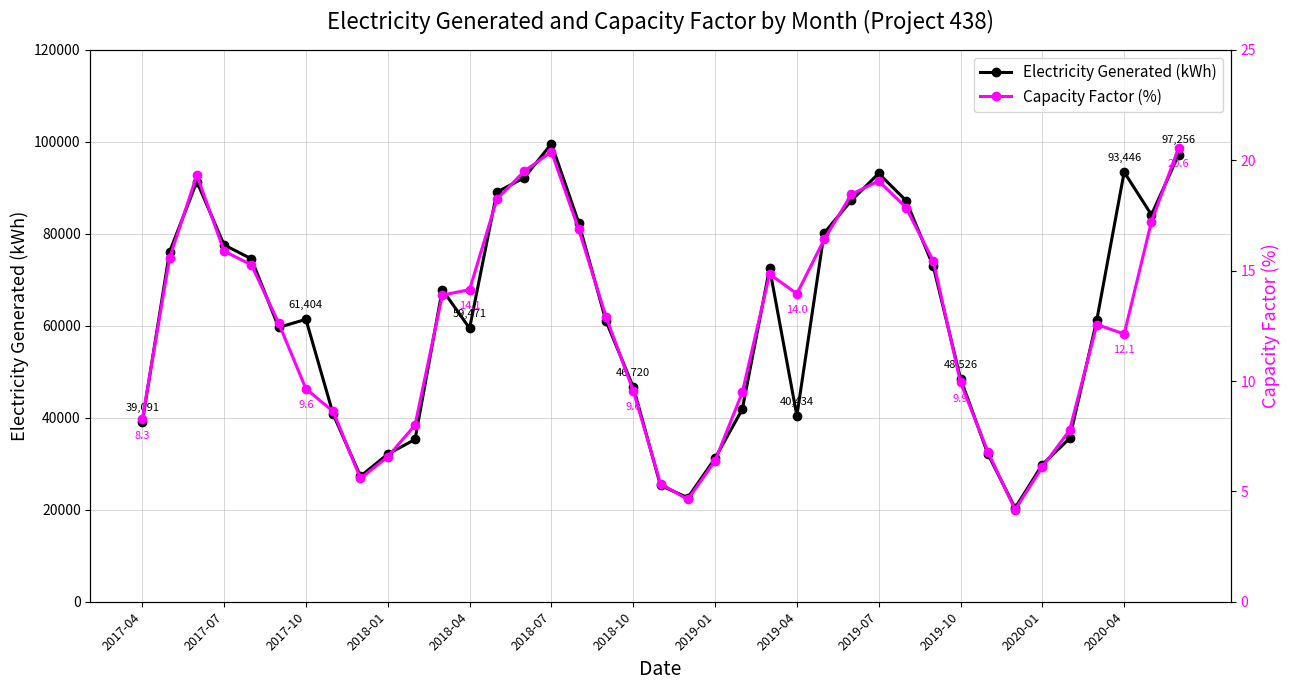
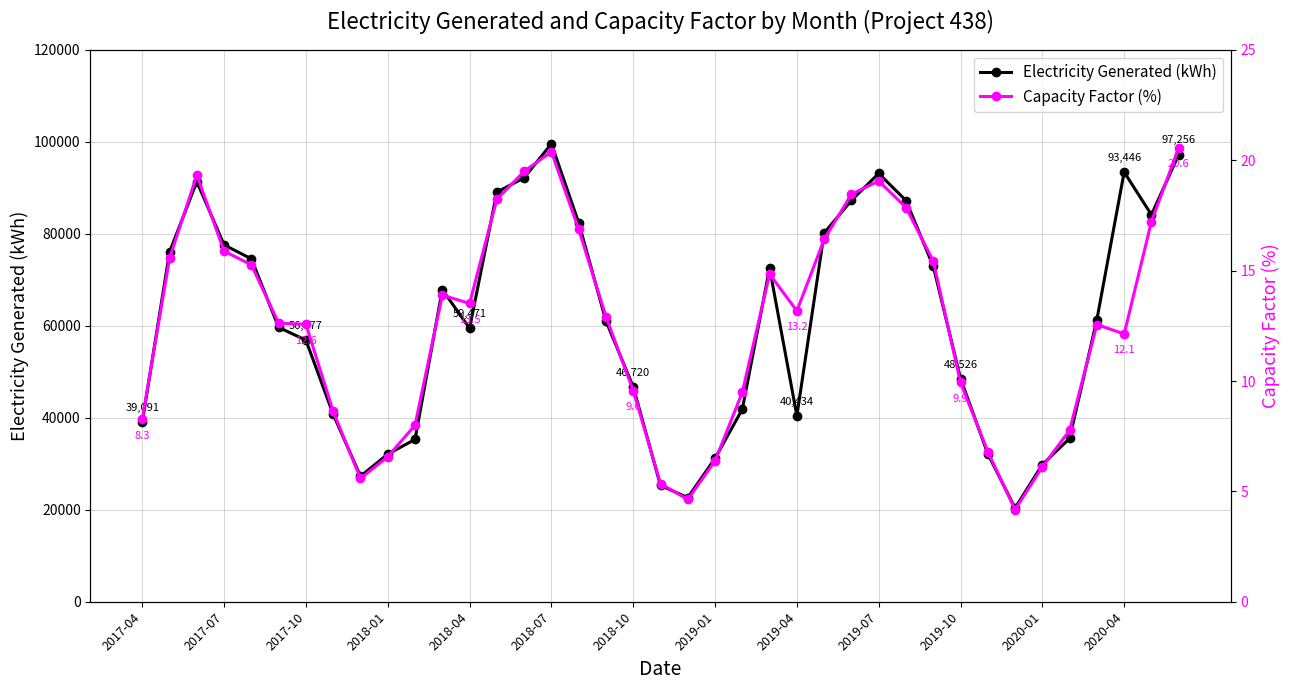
  {
    "Electricity Generated (kWh)": {
      "2017-04": "39,091",
-     "2017-10": "61,404",
+     "2017-10": "56,877",
      "2018-10": "46,720",
      "2019-04": "40,434",
      "2019-10": "48,526",
      "2020-04": "93,446"
    },
    "Capacity Factor (%)": {
      "2017-04": "8.3",
-     "2017-10": "9.6",
-     "2018-04": "14.1",
+     "2017-10": "12.6",
+     "2018-04": "13.5",
      "2018-10": "9.6",
-     "2019-04": "14.0",
+     "2019-04": "13.2",
      "2019-10": "9.9",
      "2020-04": "12.1"
    }
  }
